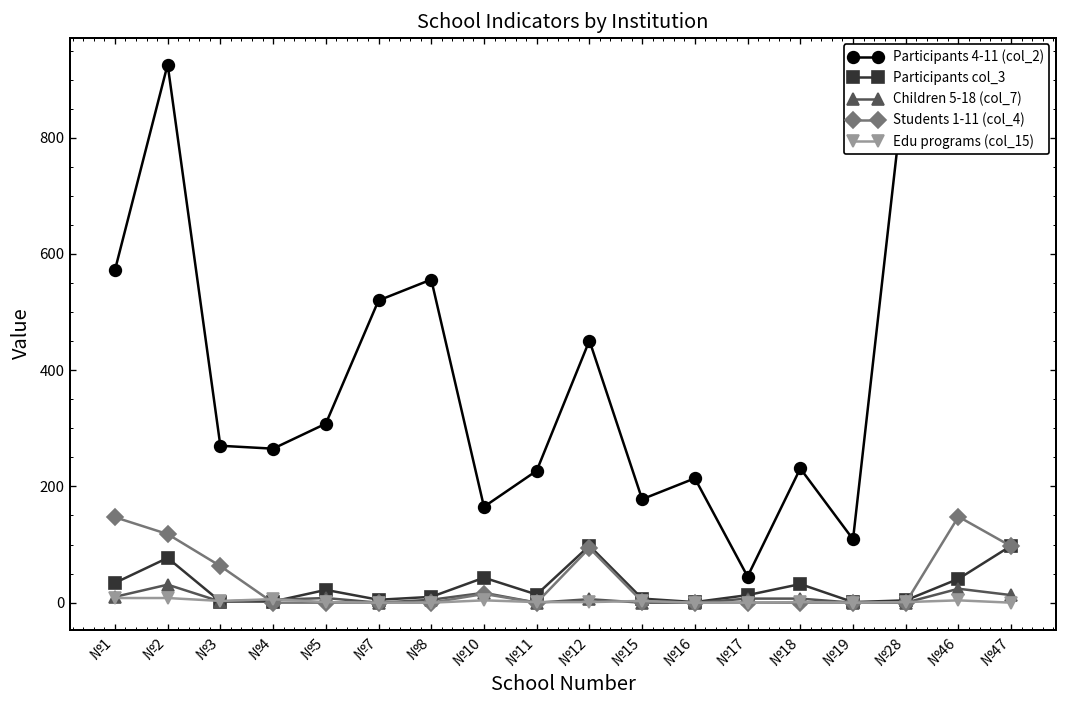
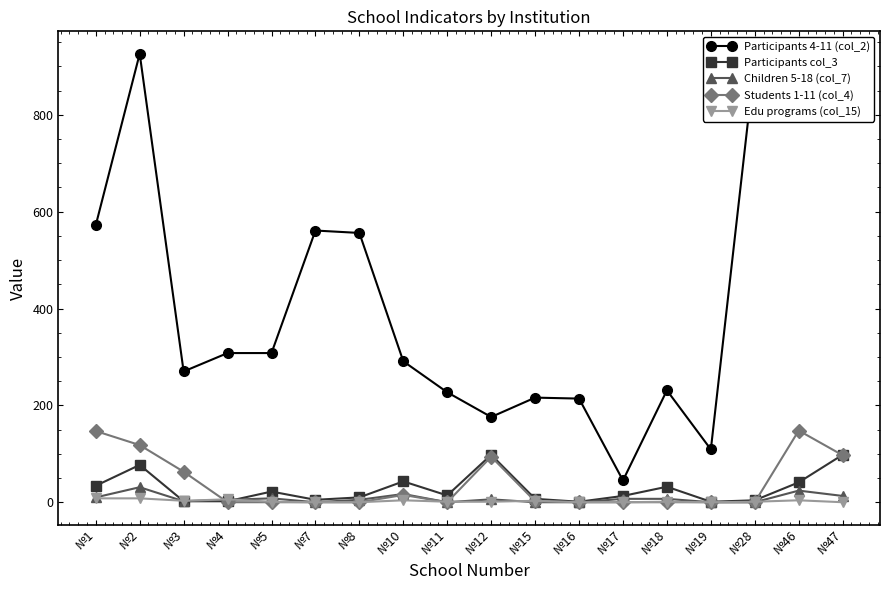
  {
    "Participants 4-11 (col_2)": {
      "№1": 570,
      "№2": 930,
      "№3": 270,
-     "№4": 270,
+     "№4": 310,
      "№5": 310,
-     "№7": 520,
+     "№7": 560,
      "№8": 560,
-     "№10": 170,
+     "№10": 290,
      "№11": 230,
-     "№12": 450,
-     "№15": 180,
+     "№12": 180,
+     "№15": 220,
      "№16": 210,
      "№17": 50,
      "№18": 230,
      "№19": 110
    }
  }
